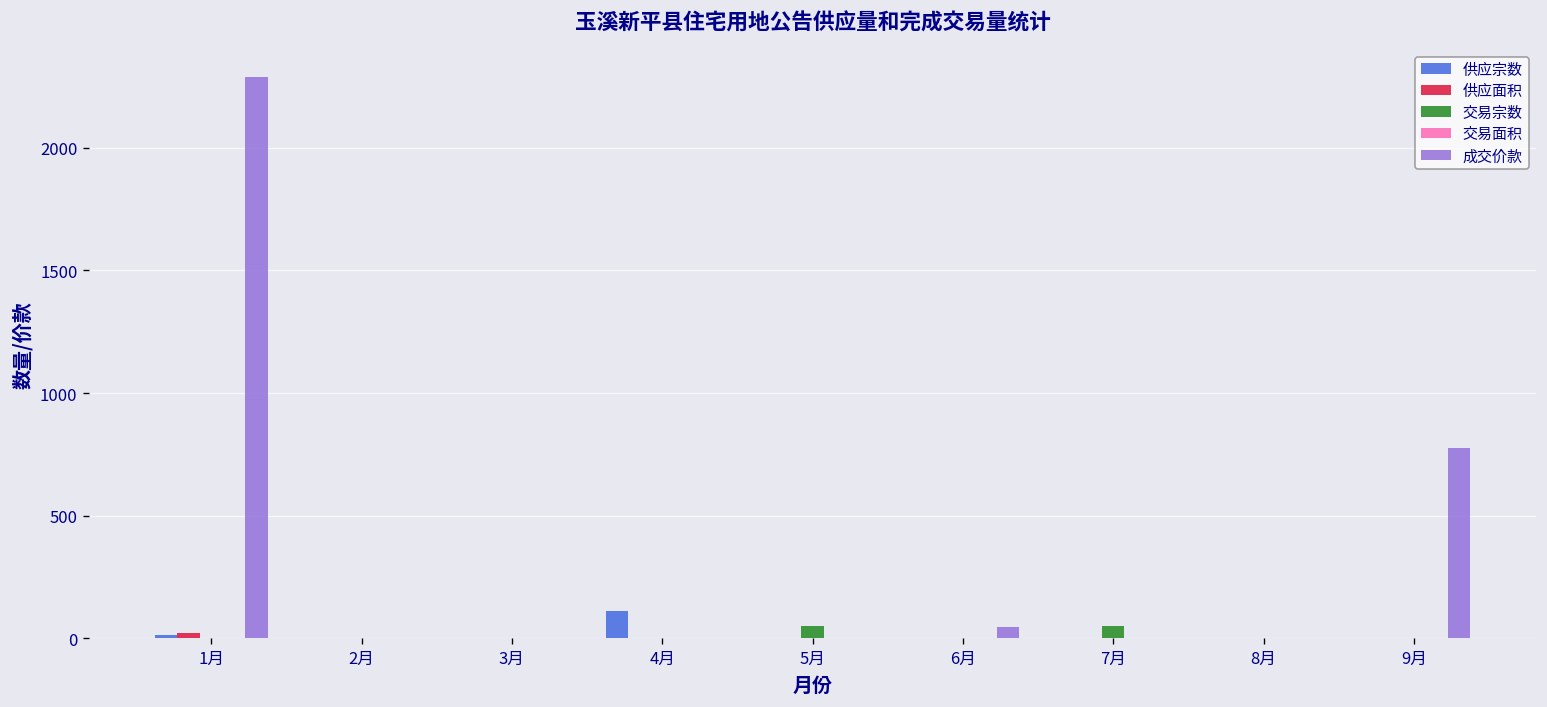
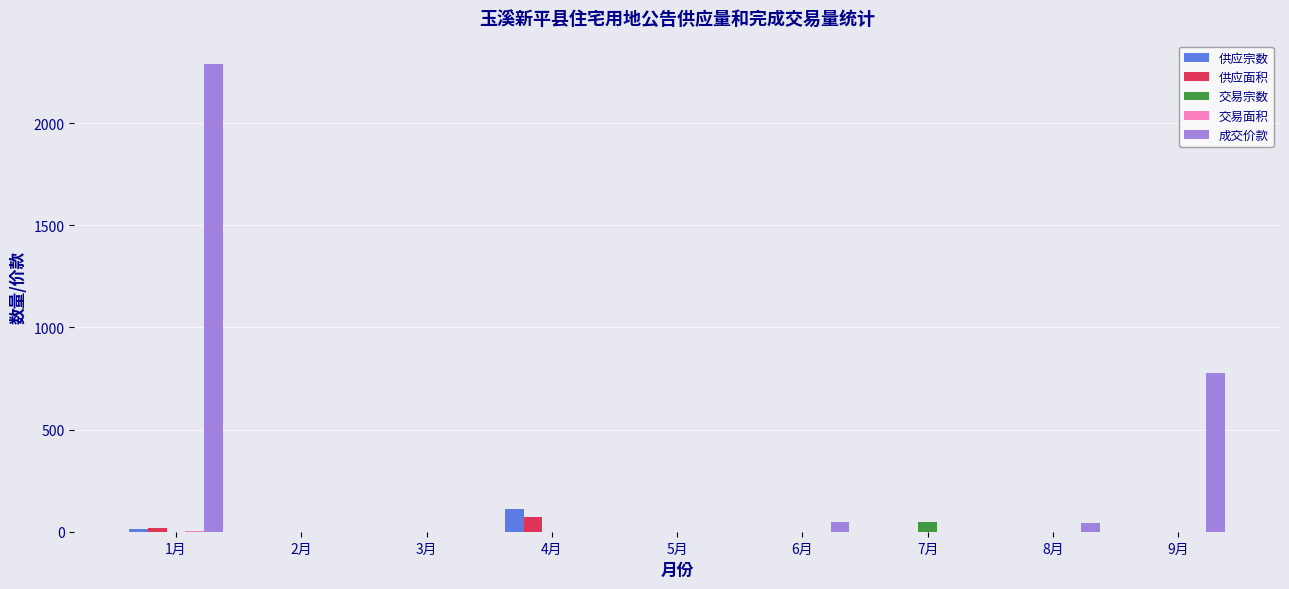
  {
    "供应宗数": {
      "2月": 0,
      "3月": 0,
      "4月": 110,
      "5月": 0,
      "6月": 0,
      "7月": 0,
      "8月": 0
    },
    "供应面积": {
      "1月": 20,
      "2月": 0,
      "3月": 0,
-     "4月": 0,
+     "4月": 70,
      "5月": 0,
      "6月": 0,
      "7月": 0,
      "8月": 0
    },
    "交易宗数": {
      "2月": 0,
      "3月": 0,
      "4月": 0,
-     "5月": 50,
+     "5月": 0,
      "6月": 0,
      "7月": 50,
      "8月": 0
    },
    "交易面积": {
      "2月": 0,
      "3月": 0,
      "4月": 0,
      "5月": 0,
      "6月": 0,
      "7月": 0,
      "8月": 0
    },
    "成交价款": {
      "1月": 2290,
      "2月": 0,
      "3月": 0,
      "4月": 0,
      "5月": 0,
      "6月": 50,
      "7月": 0,
-     "8月": 0,
+     "8月": 40,
      "9月": 780
    }
  }
